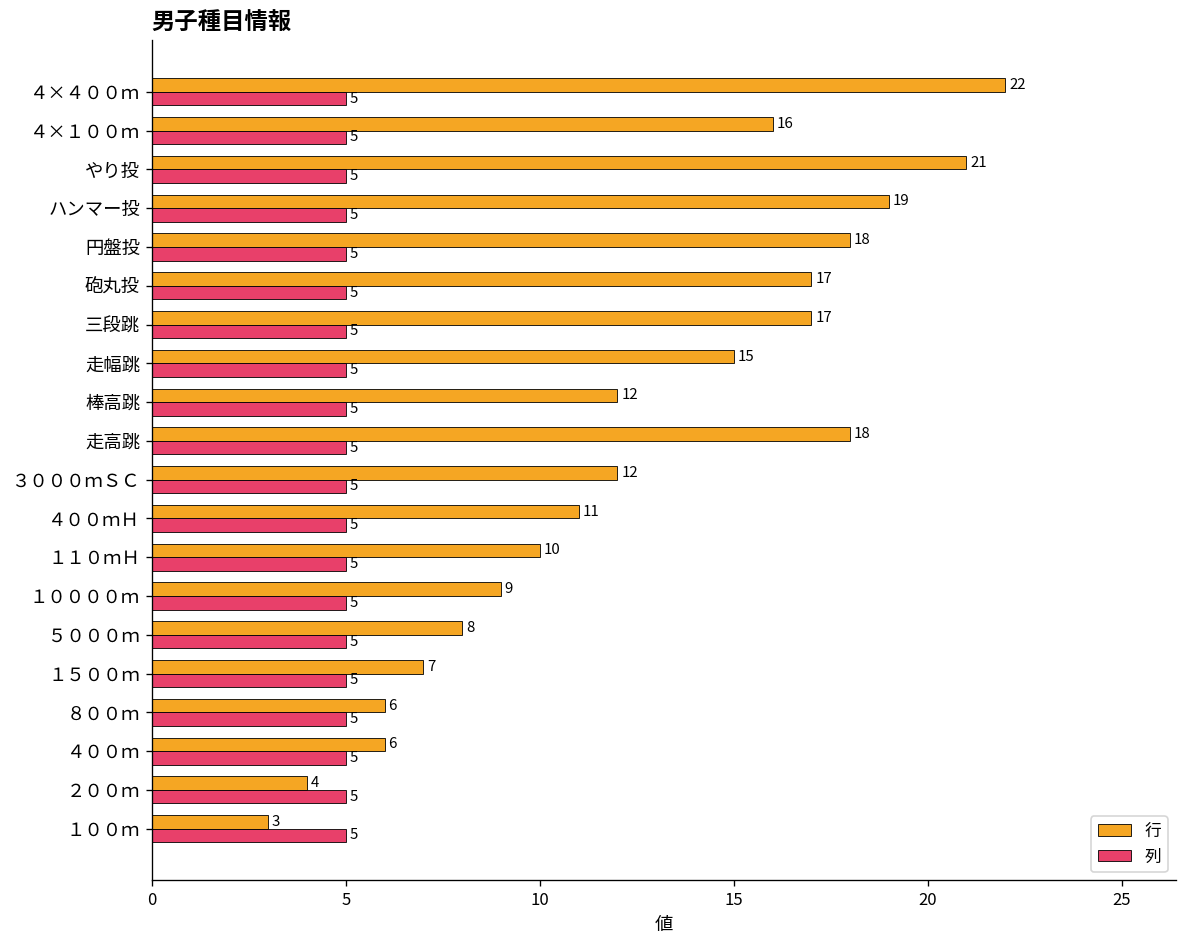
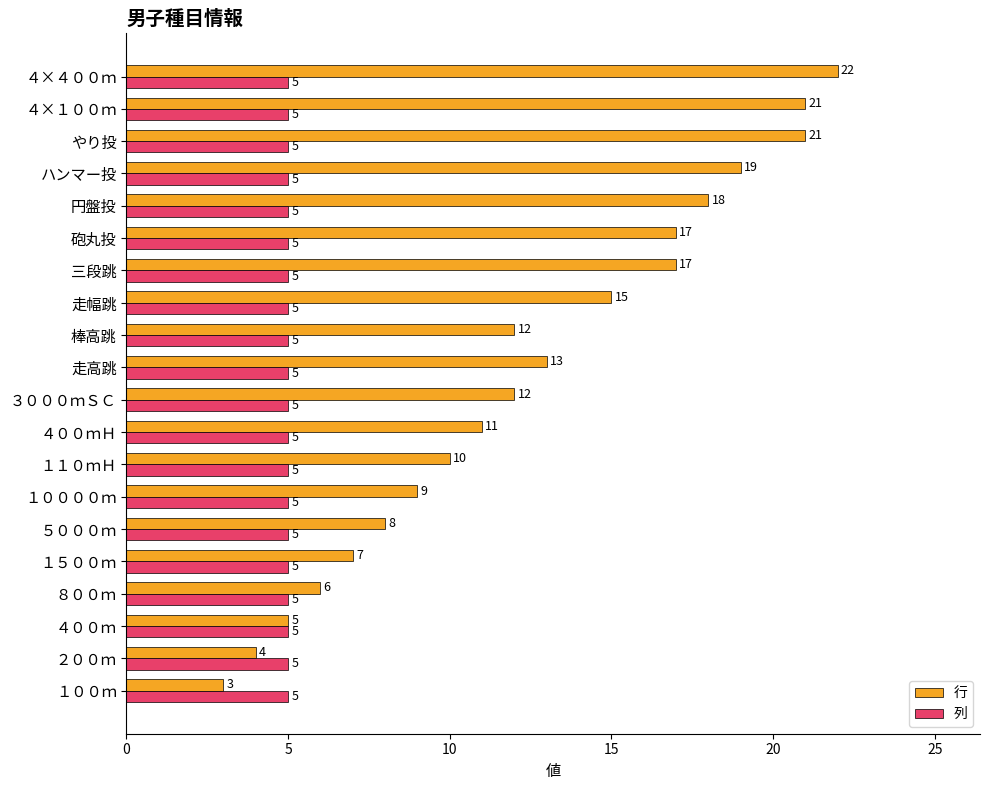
  {
    "行": {
      "４×４００ｍ": 22,
-     "４×１００ｍ": 16,
+     "４×１００ｍ": 21,
      "やり投": 21,
      "ハンマー投": 19,
      "円盤投": 18,
      "砲丸投": 17,
      "三段跳": 17,
      "走幅跳": 15,
      "棒高跳": 12,
-     "走高跳": 18,
+     "走高跳": 13,
      "３０００ｍＳＣ": 12,
      "４００ｍＨ": 11,
      "１１０ｍＨ": 10,
      "１００００ｍ": 9,
      "５０００ｍ": 8,
      "１５００ｍ": 7,
      "８００ｍ": 6,
-     "４００ｍ": 6,
+     "４００ｍ": 5,
      "２００ｍ": 4,
      "１００ｍ": 3
    },
    "列": {
      "４×４００ｍ": 5,
      "４×１００ｍ": 5,
      "やり投": 5,
      "ハンマー投": 5,
      "円盤投": 5,
      "砲丸投": 5,
      "三段跳": 5,
      "走幅跳": 5,
      "棒高跳": 5,
      "走高跳": 5,
      "３０００ｍＳＣ": 5,
      "４００ｍＨ": 5,
      "１１０ｍＨ": 5,
      "１００００ｍ": 5,
      "５０００ｍ": 5,
      "１５００ｍ": 5,
      "８００ｍ": 5,
      "４００ｍ": 5,
      "２００ｍ": 5,
      "１００ｍ": 5
    }
  }
